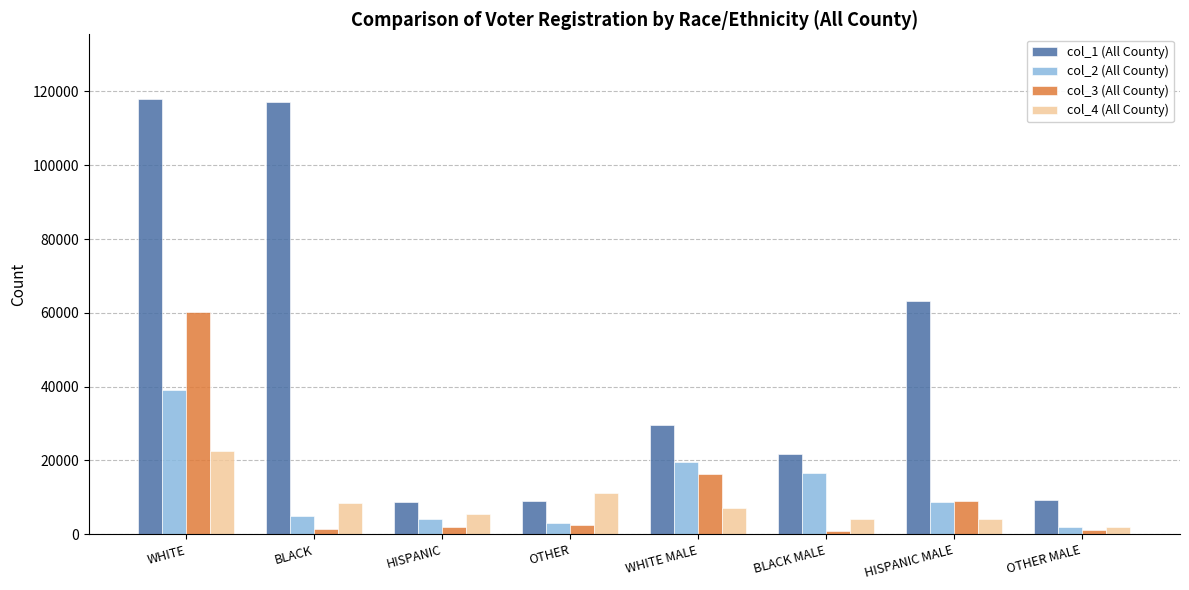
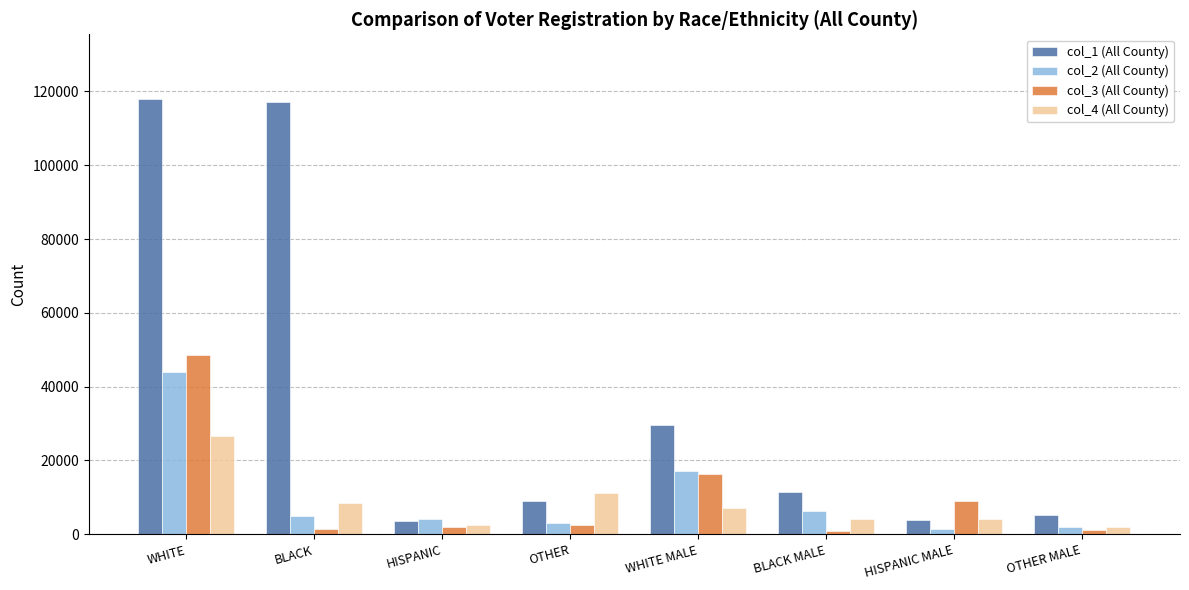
  {
    "col_1 (All County)": {
      "WHITE": 118000,
      "BLACK": 117000,
-     "HISPANIC": 9000,
+     "HISPANIC": 4000,
      "OTHER": 9000,
      "WHITE MALE": 30000,
-     "BLACK MALE": 22000,
-     "HISPANIC MALE": 63000,
-     "OTHER MALE": 9000
+     "BLACK MALE": 11000,
+     "HISPANIC MALE": 4000,
+     "OTHER MALE": 5000
    },
    "col_2 (All County)": {
-     "WHITE": 39000,
+     "WHITE": 44000,
      "BLACK": 5000,
      "HISPANIC": 4000,
      "OTHER": 3000,
-     "WHITE MALE": 19000,
-     "BLACK MALE": 17000,
-     "HISPANIC MALE": 9000,
+     "WHITE MALE": 17000,
+     "BLACK MALE": 6000,
+     "HISPANIC MALE": 1000,
      "OTHER MALE": 2000
    },
    "col_3 (All County)": {
-     "WHITE": 60000,
+     "WHITE": 49000,
      "BLACK": 1000,
      "HISPANIC": 2000,
      "OTHER": 2000,
      "WHITE MALE": 16000,
      "BLACK MALE": 1000,
      "HISPANIC MALE": 9000,
      "OTHER MALE": 1000
    },
    "col_4 (All County)": {
-     "WHITE": 23000,
+     "WHITE": 27000,
      "BLACK": 8000,
-     "HISPANIC": 5000,
+     "HISPANIC": 2000,
      "OTHER": 11000,
      "WHITE MALE": 7000,
      "BLACK MALE": 4000,
      "HISPANIC MALE": 4000,
      "OTHER MALE": 2000
    }
  }
